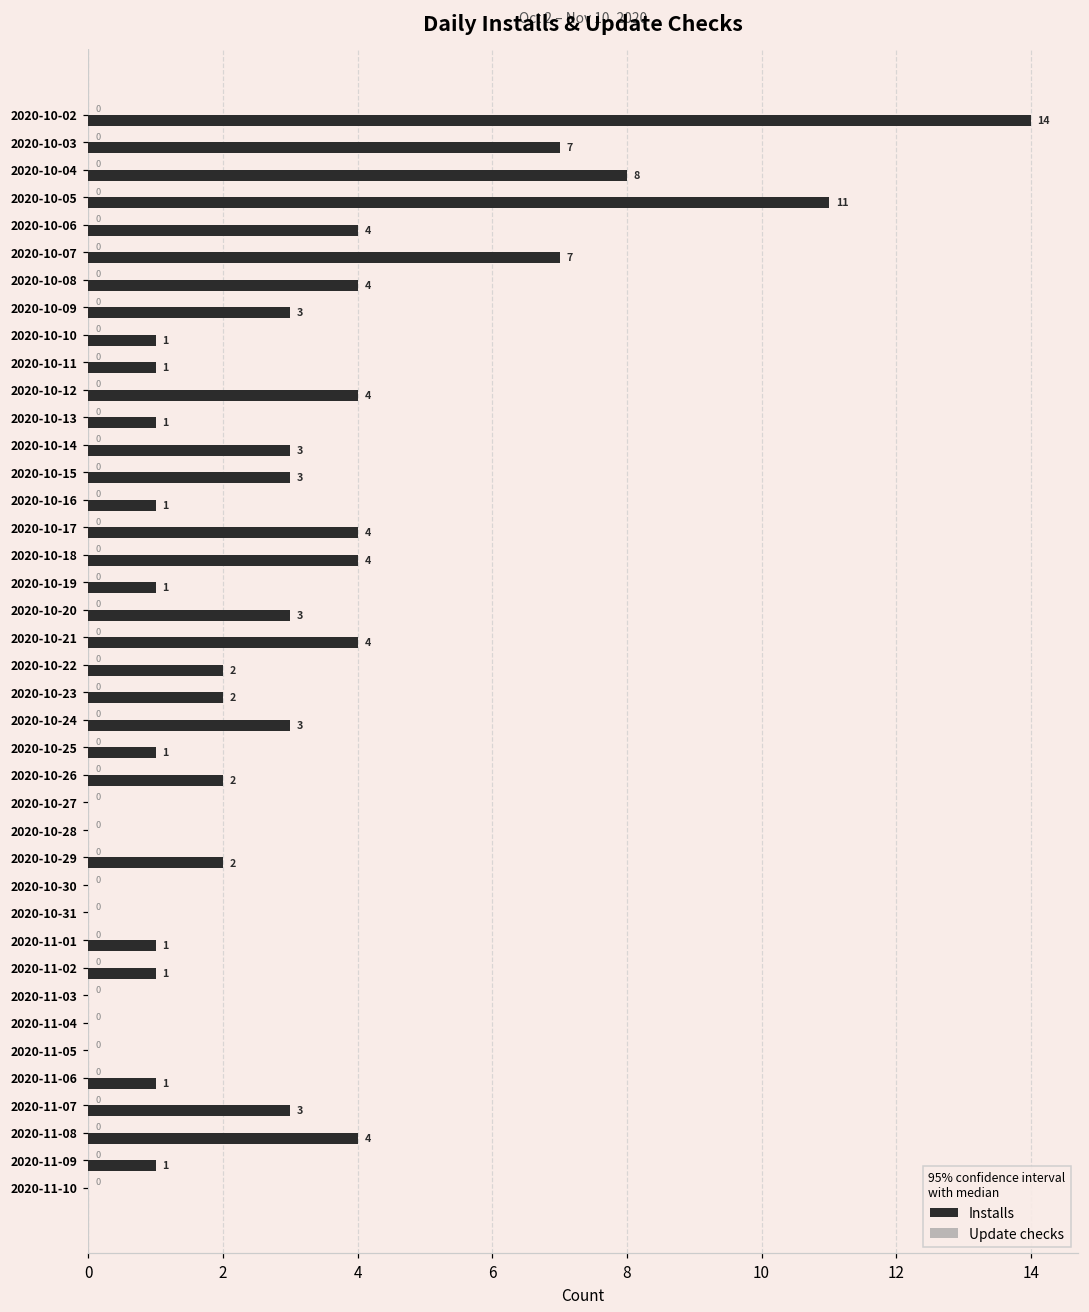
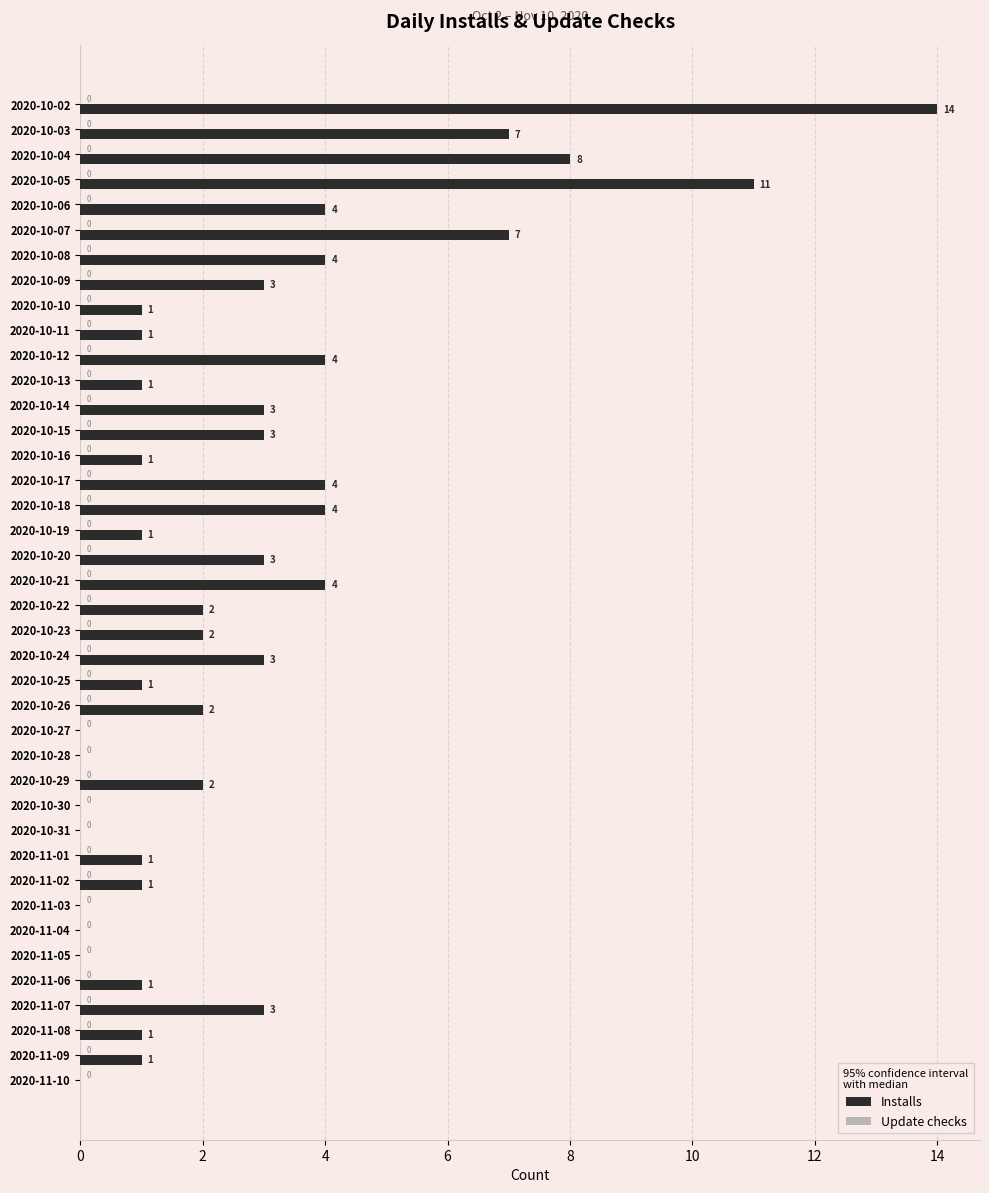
  {
    "Installs": {
      "2020-10-02": 14,
      "2020-10-03": 7,
      "2020-10-04": 8,
      "2020-10-05": 11,
      "2020-10-06": 4,
      "2020-10-07": 7,
      "2020-10-08": 4,
      "2020-10-09": 3,
      "2020-10-10": 1,
      "2020-10-11": 1,
      "2020-10-12": 4,
      "2020-10-13": 1,
      "2020-10-14": 3,
      "2020-10-15": 3,
      "2020-10-16": 1,
      "2020-10-17": 4,
      "2020-10-18": 4,
      "2020-10-19": 1,
      "2020-10-20": 3,
      "2020-10-21": 4,
      "2020-10-22": 2,
      "2020-10-23": 2,
      "2020-10-24": 3,
      "2020-10-25": 1,
      "2020-10-26": 2,
      "2020-10-29": 2,
      "2020-11-01": 1,
      "2020-11-02": 1,
      "2020-11-06": 1,
      "2020-11-07": 3,
-     "2020-11-08": 4,
+     "2020-11-08": 1,
      "2020-11-09": 1
    },
    "Update checks": {
      "2020-10-02": 0,
      "2020-10-03": 0,
      "2020-10-04": 0,
      "2020-10-05": 0,
      "2020-10-06": 0,
      "2020-10-07": 0,
      "2020-10-08": 0,
      "2020-10-09": 0,
      "2020-10-10": 0,
      "2020-10-11": 0,
      "2020-10-12": 0,
      "2020-10-13": 0,
      "2020-10-14": 0,
      "2020-10-15": 0,
      "2020-10-16": 0,
      "2020-10-17": 0,
      "2020-10-18": 0,
      "2020-10-19": 0,
      "2020-10-20": 0,
      "2020-10-21": 0,
      "2020-10-22": 0,
      "2020-10-23": 0,
      "2020-10-24": 0,
      "2020-10-25": 0,
      "2020-10-26": 0,
      "2020-10-27": 0,
      "2020-10-28": 0,
      "2020-10-29": 0,
      "2020-10-30": 0,
      "2020-10-31": 0,
      "2020-11-01": 0,
      "2020-11-02": 0,
      "2020-11-03": 0,
      "2020-11-04": 0,
      "2020-11-05": 0,
      "2020-11-06": 0,
      "2020-11-07": 0,
      "2020-11-08": 0,
      "2020-11-09": 0,
      "2020-11-10": 0
    }
  }
